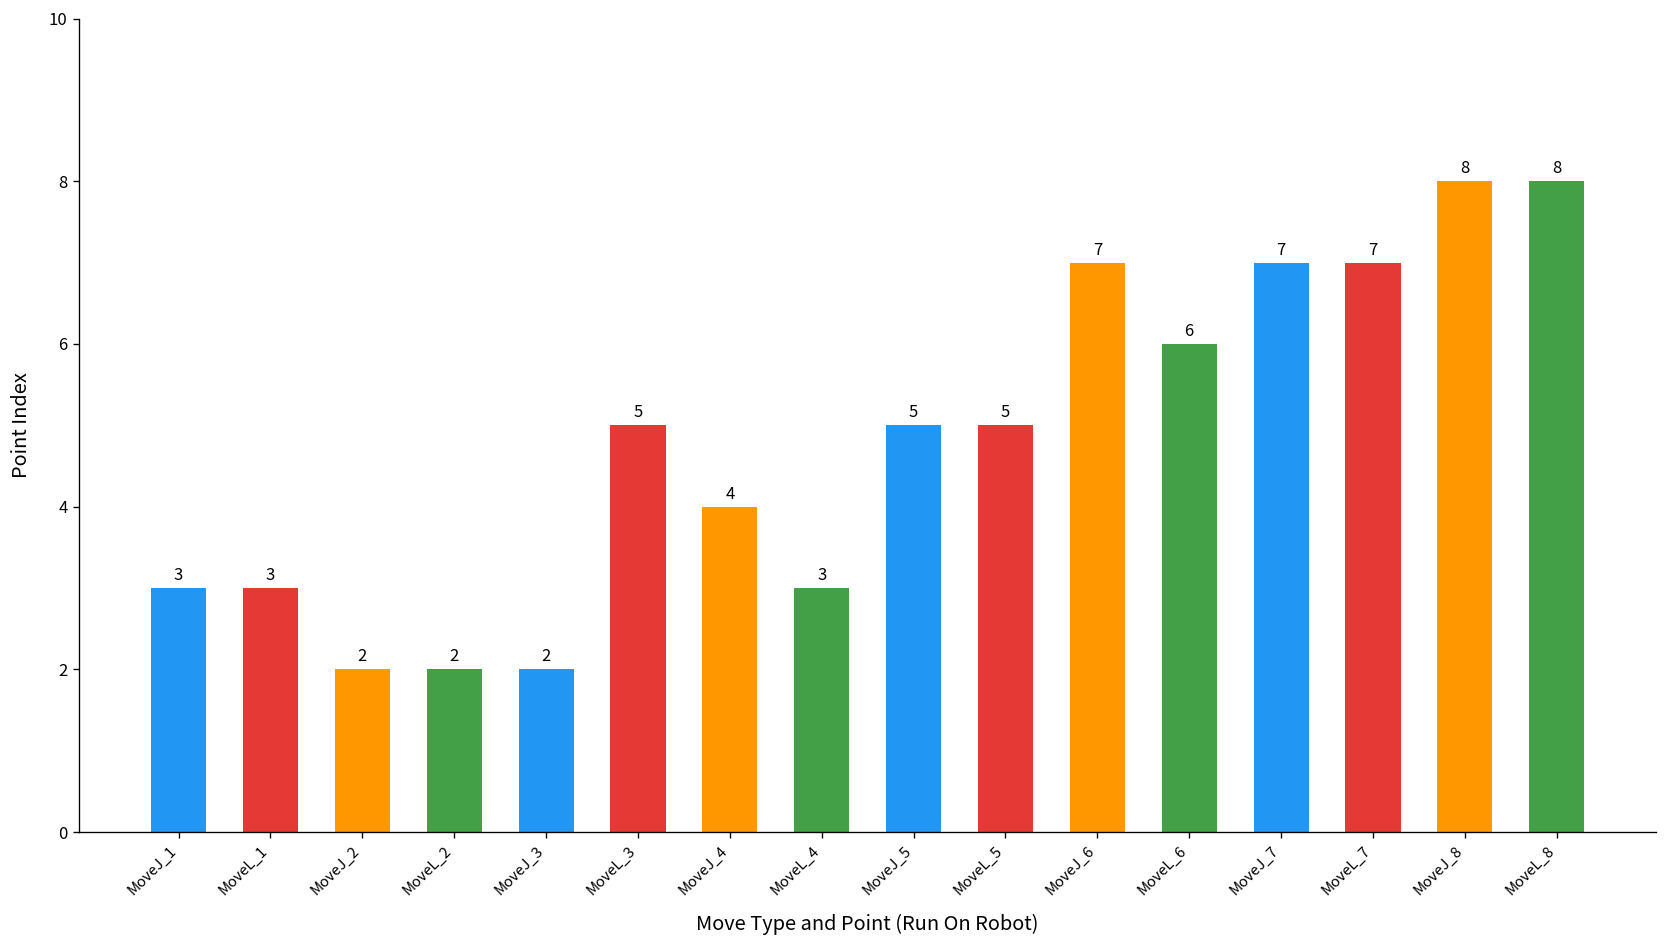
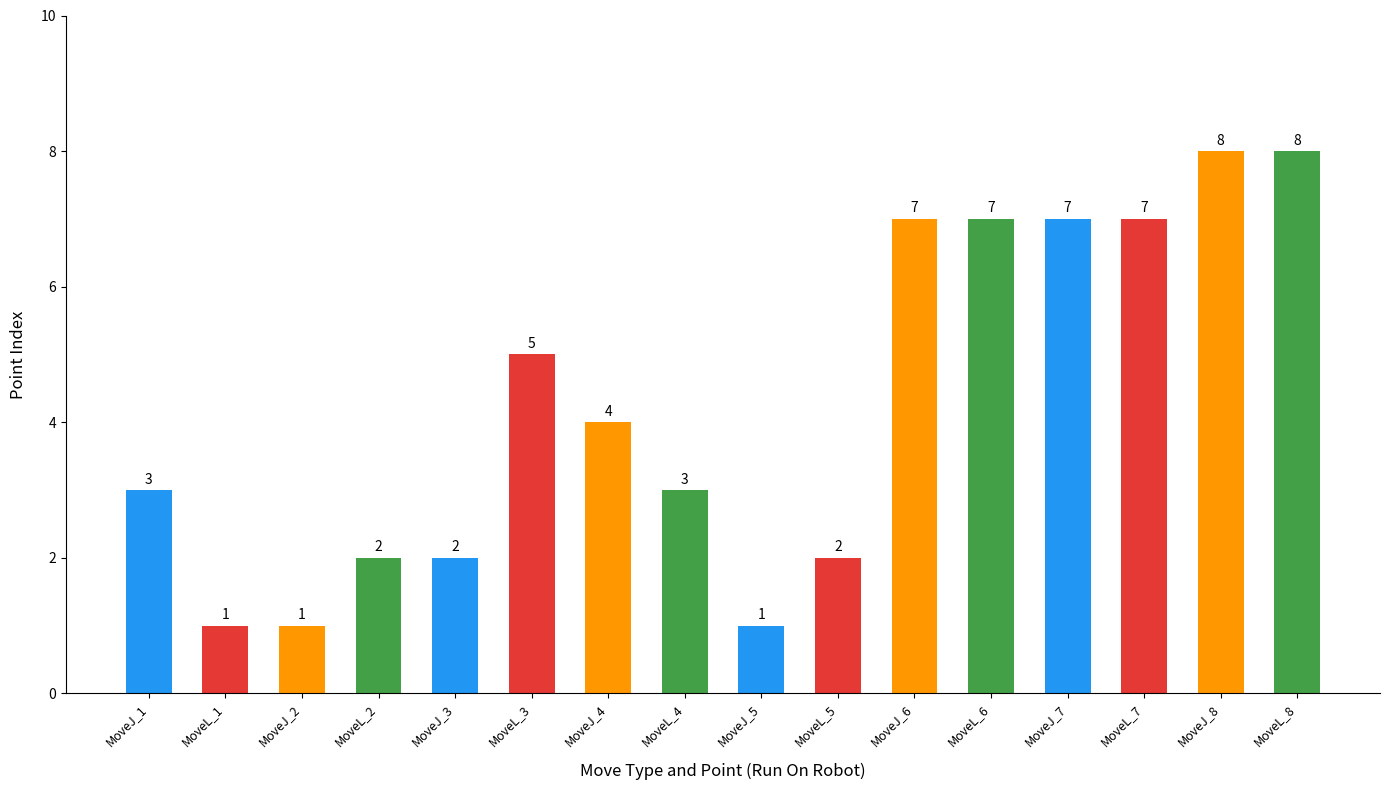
  {
    "MoveJ_1": 3,
-   "MoveL_1": 3,
-   "MoveJ_2": 2,
+   "MoveL_1": 1,
+   "MoveJ_2": 1,
    "MoveL_2": 2,
    "MoveJ_3": 2,
    "MoveL_3": 5,
    "MoveJ_4": 4,
    "MoveL_4": 3,
-   "MoveJ_5": 5,
-   "MoveL_5": 5,
+   "MoveJ_5": 1,
+   "MoveL_5": 2,
    "MoveJ_6": 7,
-   "MoveL_6": 6,
+   "MoveL_6": 7,
    "MoveJ_7": 7,
    "MoveL_7": 7,
    "MoveJ_8": 8,
    "MoveL_8": 8
  }
